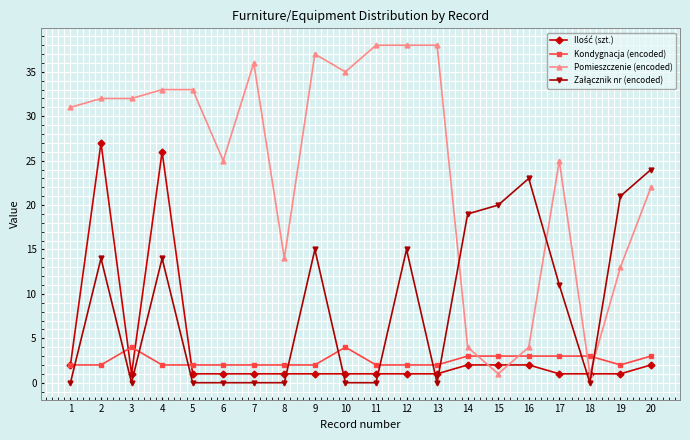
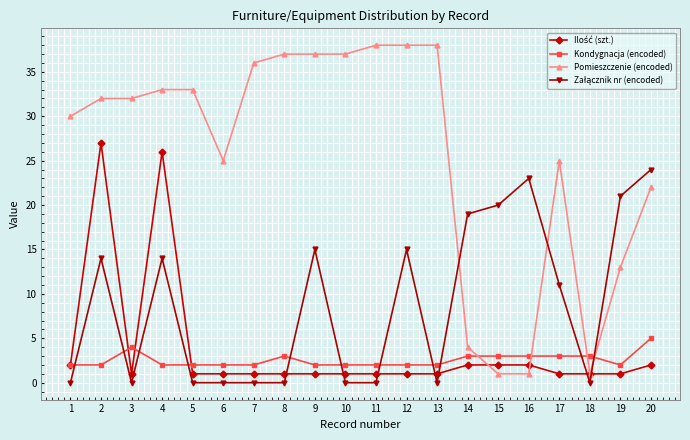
  {
    "Kondygnacja (encoded)": {
      "2": 2,
      "3": 4,
      "4": 2,
      "5": 2,
      "6": 2,
      "7": 2,
-     "8": 2,
+     "8": 3,
      "9": 2,
-     "10": 4,
+     "10": 2,
      "11": 2,
      "12": 2,
      "13": 2,
      "14": 3,
      "15": 3,
      "16": 3,
      "17": 3,
      "18": 3,
      "19": 2,
-     "20": 3
+     "20": 5
    },
    "Pomieszczenie (encoded)": {
-     "1": 31,
+     "1": 30,
      "2": 32,
      "3": 32,
      "4": 33,
      "5": 33,
      "6": 25,
      "7": 36,
-     "8": 14,
+     "8": 37,
      "9": 37,
-     "10": 35,
+     "10": 37,
      "11": 38,
      "12": 38,
      "13": 38,
      "14": 4,
      "15": 1,
-     "16": 4,
+     "16": 1,
      "17": 25,
      "19": 13,
      "20": 22
    }
  }
